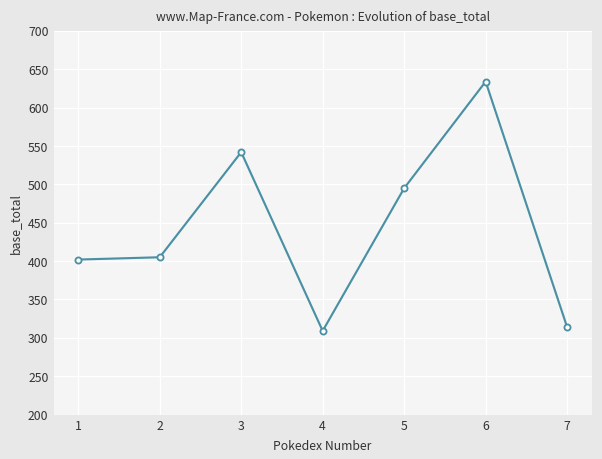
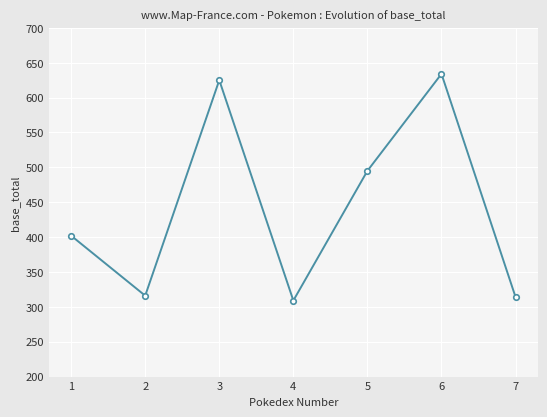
  {
    "1": 400,
-   "2": 410,
-   "3": 540,
+   "2": 320,
+   "3": 630,
    "4": 310,
    "5": 500,
    "6": 630,
    "7": 310
  }
